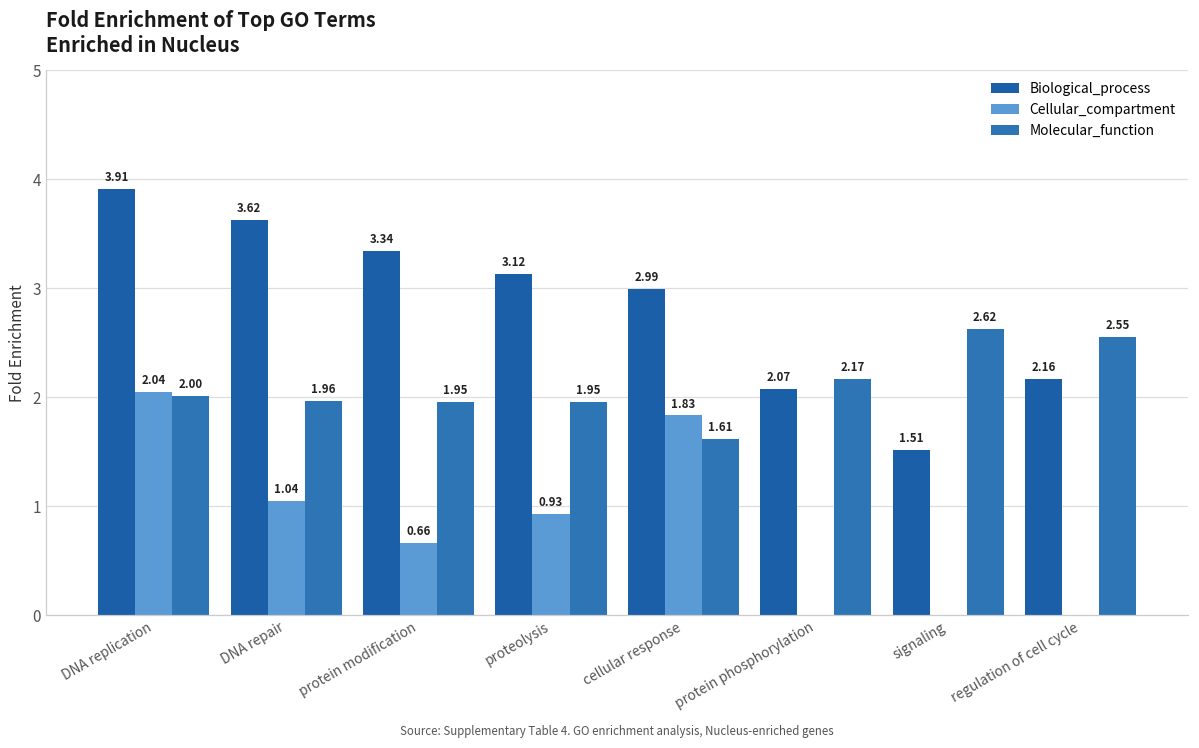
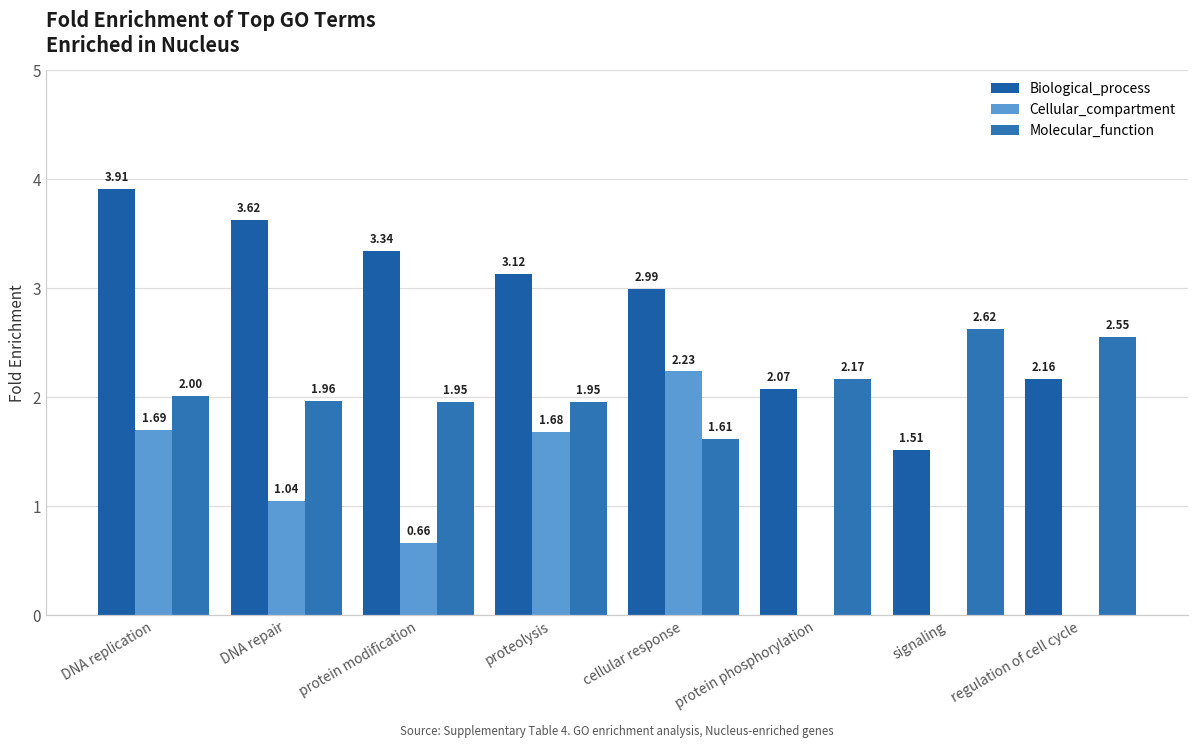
  {
    "Cellular_compartment": {
-     "DNA replication": 2.04,
+     "DNA replication": 1.69,
      "DNA repair": 1.04,
      "protein modification": 0.66,
-     "proteolysis": 0.93,
-     "cellular response": 1.83
+     "proteolysis": 1.68,
+     "cellular response": 2.23
    }
  }
